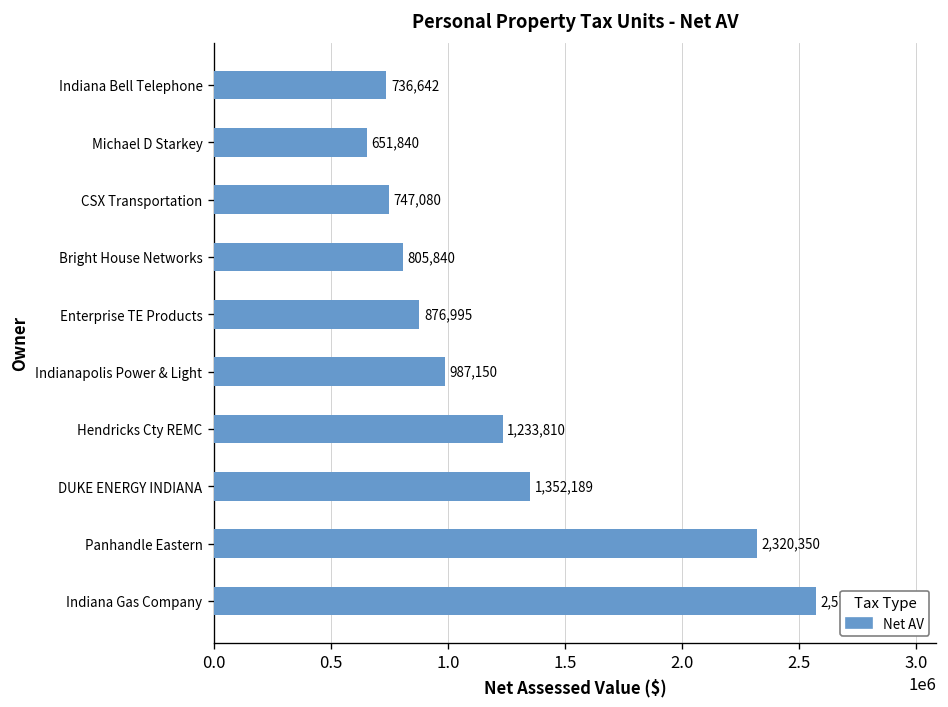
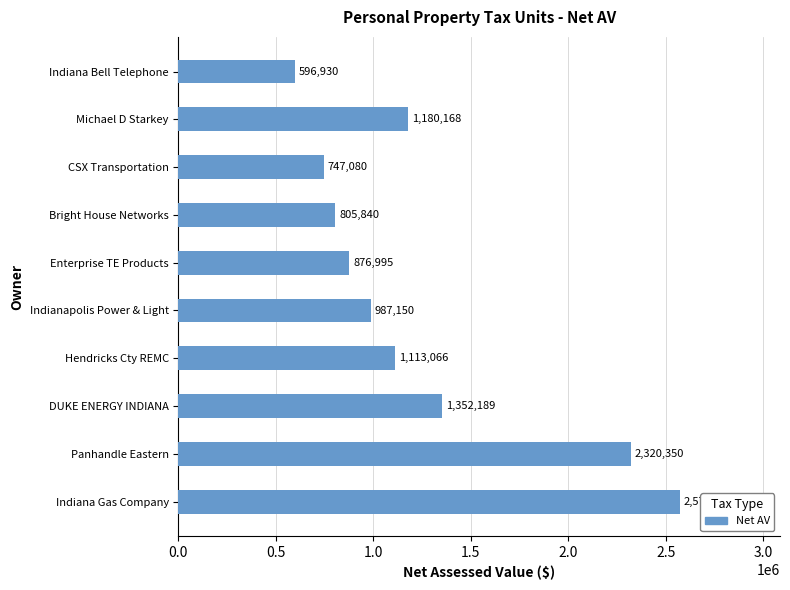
  {
-   "Indiana Bell Telephone": "736,642",
-   "Michael D Starkey": "651,840",
+   "Indiana Bell Telephone": "596,930",
+   "Michael D Starkey": "1,180,168",
    "CSX Transportation": "747,080",
    "Bright House Networks": "805,840",
    "Enterprise TE Products": "876,995",
    "Indianapolis Power & Light": "987,150",
-   "Hendricks Cty REMC": "1,233,810",
+   "Hendricks Cty REMC": "1,113,066",
    "DUKE ENERGY INDIANA": "1,352,189",
    "Panhandle Eastern": "2,320,350"
  }
